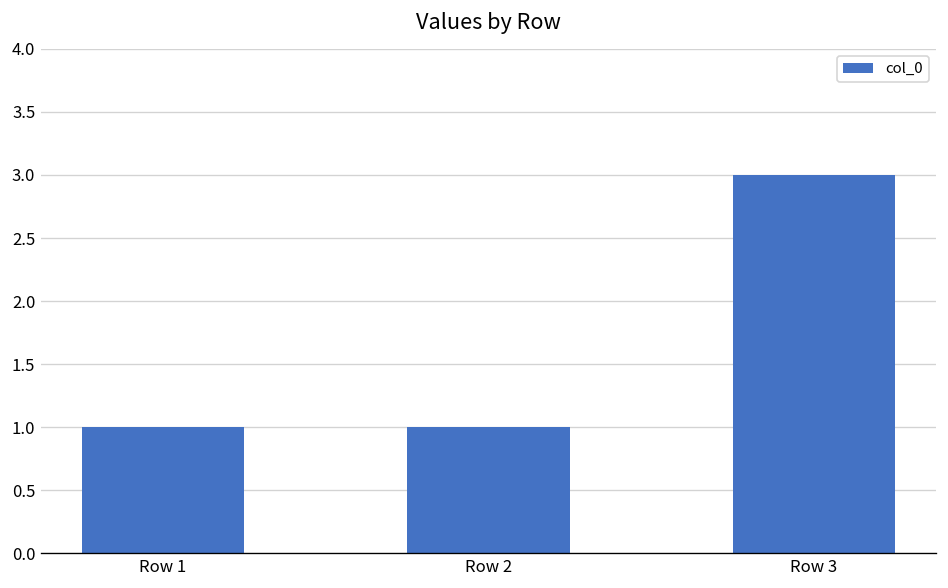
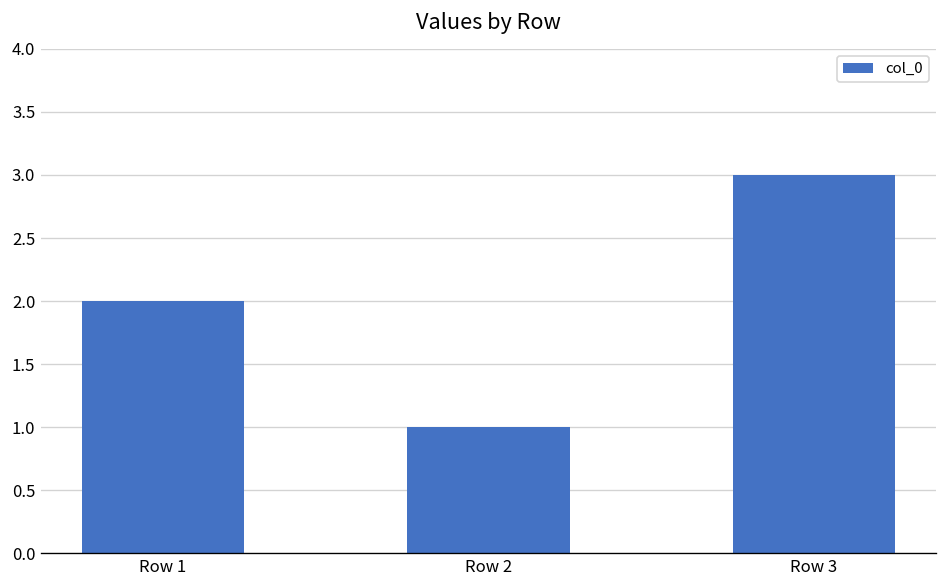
  {
-   "Row 1": 1,
+   "Row 1": 2,
    "Row 2": 1,
    "Row 3": 3
  }
